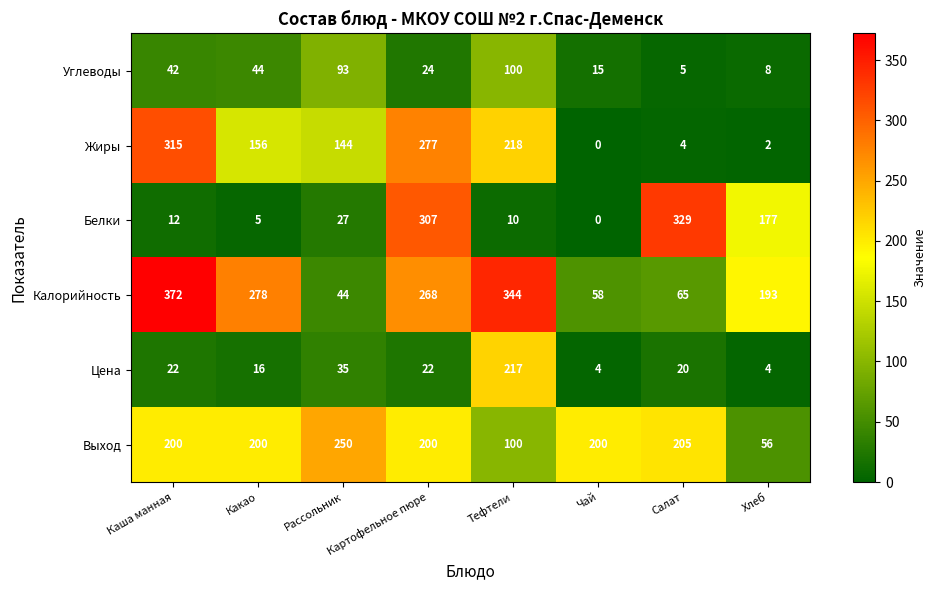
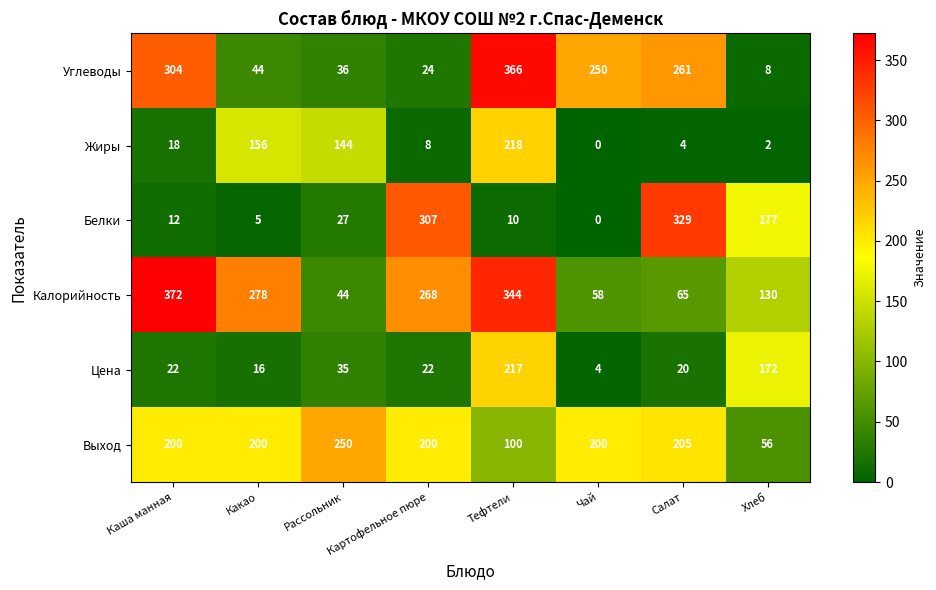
  {
    "Углеводы": {
-     "Каша манная": 42,
+     "Каша манная": 304,
      "Какао": 44,
-     "Рассольник": 93,
+     "Рассольник": 36,
      "Картофельное пюре": 24,
-     "Тефтели": 100,
-     "Чай": 15,
-     "Салат": 5,
+     "Тефтели": 366,
+     "Чай": 250,
+     "Салат": 261,
      "Хлеб": 8
    },
    "Жиры": {
-     "Каша манная": 315,
+     "Каша манная": 18,
      "Какао": 156,
      "Рассольник": 144,
-     "Картофельное пюре": 277,
+     "Картофельное пюре": 8,
      "Тефтели": 218,
      "Чай": 0,
      "Салат": 4,
      "Хлеб": 2
    },
    "Белки": {
      "Каша манная": 12,
      "Какао": 5,
      "Рассольник": 27,
      "Картофельное пюре": 307,
      "Тефтели": 10,
      "Чай": 0,
      "Салат": 329,
      "Хлеб": 177
    },
    "Калорийность": {
      "Каша манная": 372,
      "Какао": 278,
      "Рассольник": 44,
      "Картофельное пюре": 268,
      "Тефтели": 344,
      "Чай": 58,
      "Салат": 65,
-     "Хлеб": 193
+     "Хлеб": 130
    },
    "Цена": {
      "Каша манная": 22,
      "Какао": 16,
      "Рассольник": 35,
      "Картофельное пюре": 22,
      "Тефтели": 217,
      "Чай": 4,
      "Салат": 20,
-     "Хлеб": 4
+     "Хлеб": 172
    },
    "Выход": {
      "Каша манная": 200,
      "Какао": 200,
      "Рассольник": 250,
      "Картофельное пюре": 200,
      "Тефтели": 100,
      "Чай": 200,
      "Салат": 205,
      "Хлеб": 56
    }
  }
